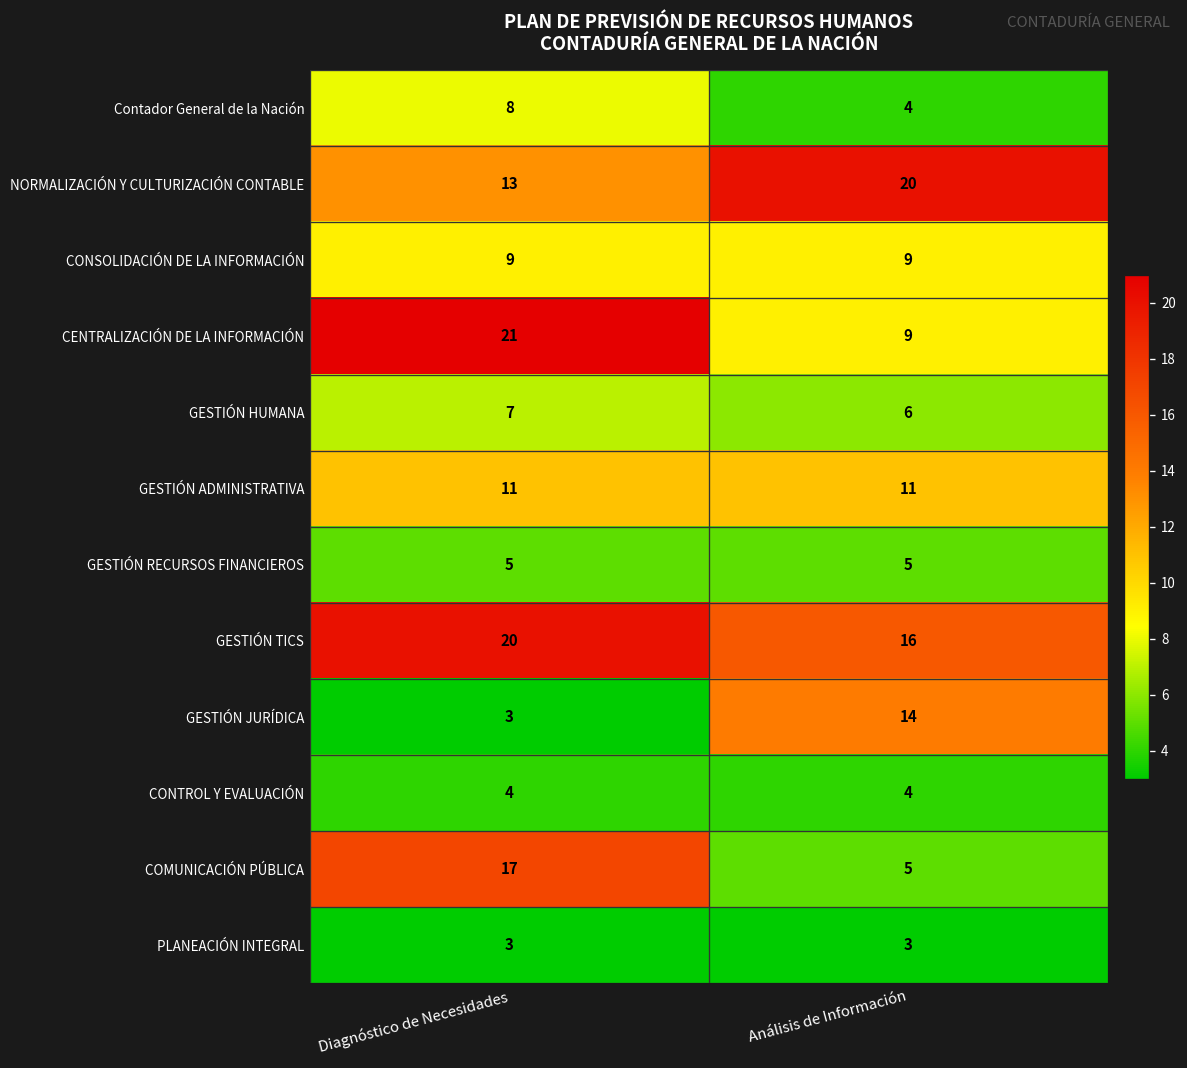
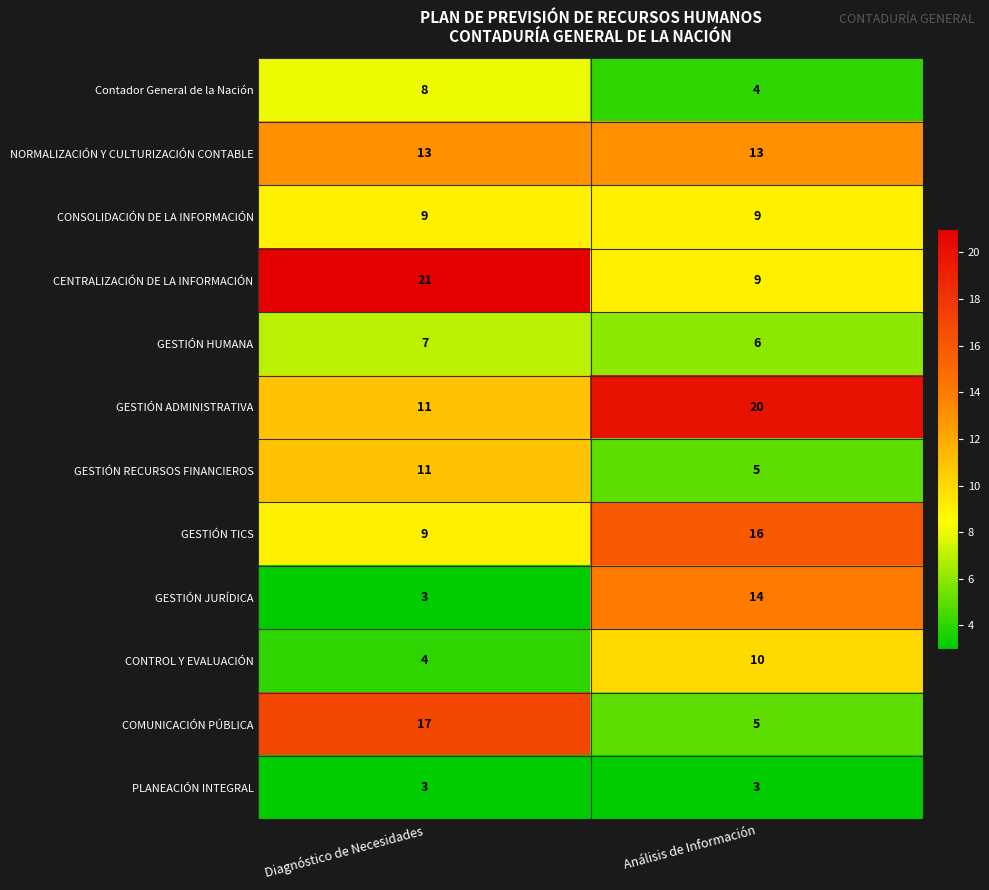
  {
    "Contador General de la Nación": {
      "Diagnóstico de Necesidades": 8,
      "Análisis de Información": 4
    },
    "NORMALIZACIÓN Y CULTURIZACIÓN CONTABLE": {
      "Diagnóstico de Necesidades": 13,
-     "Análisis de Información": 20
+     "Análisis de Información": 13
    },
    "CONSOLIDACIÓN DE LA INFORMACIÓN": {
      "Diagnóstico de Necesidades": 9,
      "Análisis de Información": 9
    },
    "CENTRALIZACIÓN DE LA INFORMACIÓN": {
      "Diagnóstico de Necesidades": 21,
      "Análisis de Información": 9
    },
    "GESTIÓN HUMANA": {
      "Diagnóstico de Necesidades": 7,
      "Análisis de Información": 6
    },
    "GESTIÓN ADMINISTRATIVA": {
      "Diagnóstico de Necesidades": 11,
-     "Análisis de Información": 11
+     "Análisis de Información": 20
    },
    "GESTIÓN RECURSOS FINANCIEROS": {
-     "Diagnóstico de Necesidades": 5,
+     "Diagnóstico de Necesidades": 11,
      "Análisis de Información": 5
    },
    "GESTIÓN TICS": {
-     "Diagnóstico de Necesidades": 20,
+     "Diagnóstico de Necesidades": 9,
      "Análisis de Información": 16
    },
    "GESTIÓN JURÍDICA": {
      "Diagnóstico de Necesidades": 3,
      "Análisis de Información": 14
    },
    "CONTROL Y EVALUACIÓN": {
      "Diagnóstico de Necesidades": 4,
-     "Análisis de Información": 4
+     "Análisis de Información": 10
    },
    "COMUNICACIÓN PÚBLICA": {
      "Diagnóstico de Necesidades": 17,
      "Análisis de Información": 5
    },
    "PLANEACIÓN INTEGRAL": {
      "Diagnóstico de Necesidades": 3,
      "Análisis de Información": 3
    }
  }
